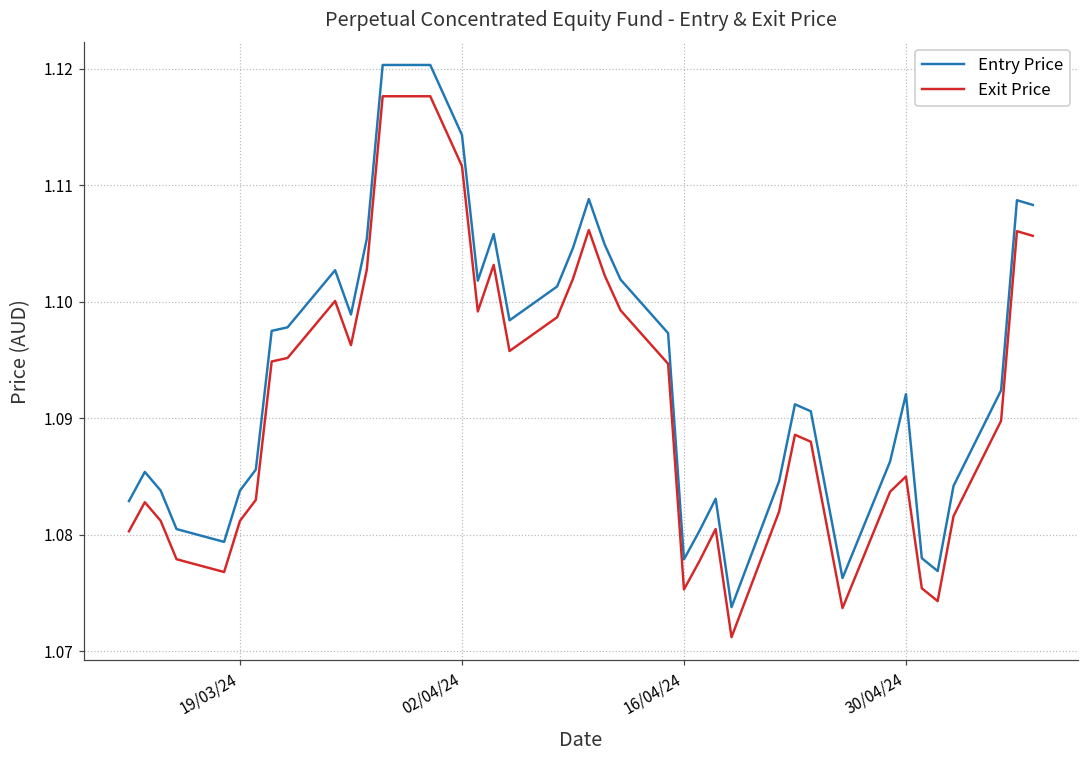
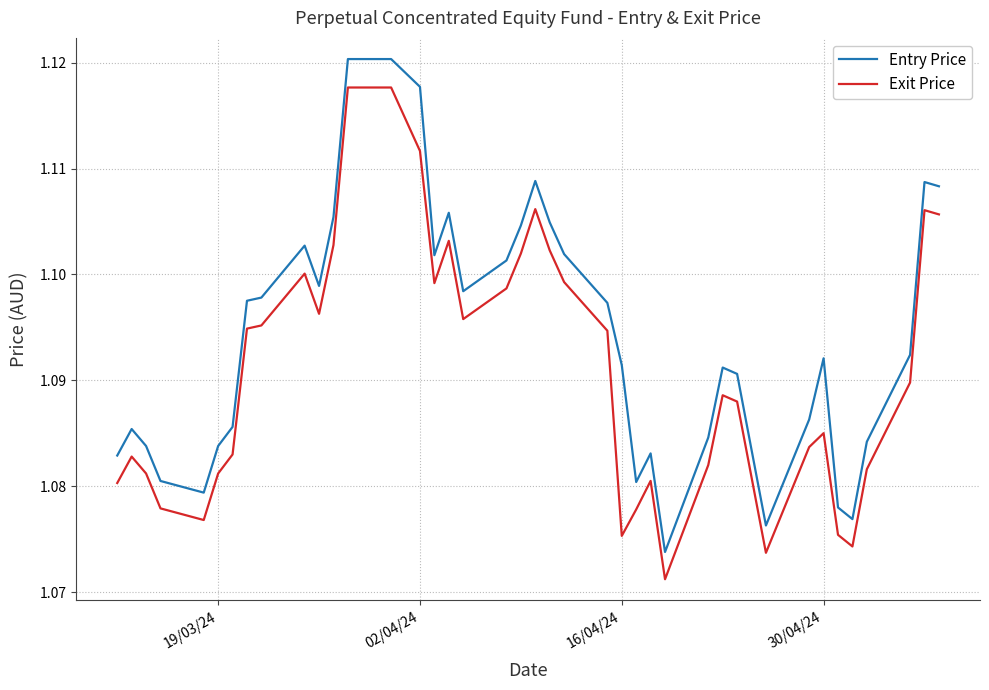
  {
    "Entry Price": {
      "19/03/24": 1.0838,
-     "02/04/24": 1.1143,
-     "16/04/24": 1.0779,
+     "02/04/24": 1.1177,
+     "16/04/24": 1.0914,
      "30/04/24": 1.0921
    },
    "Exit Price": {
      "19/03/24": 1.0812,
      "02/04/24": 1.1117,
      "16/04/24": 1.0753,
      "30/04/24": 1.0850
    }
  }
